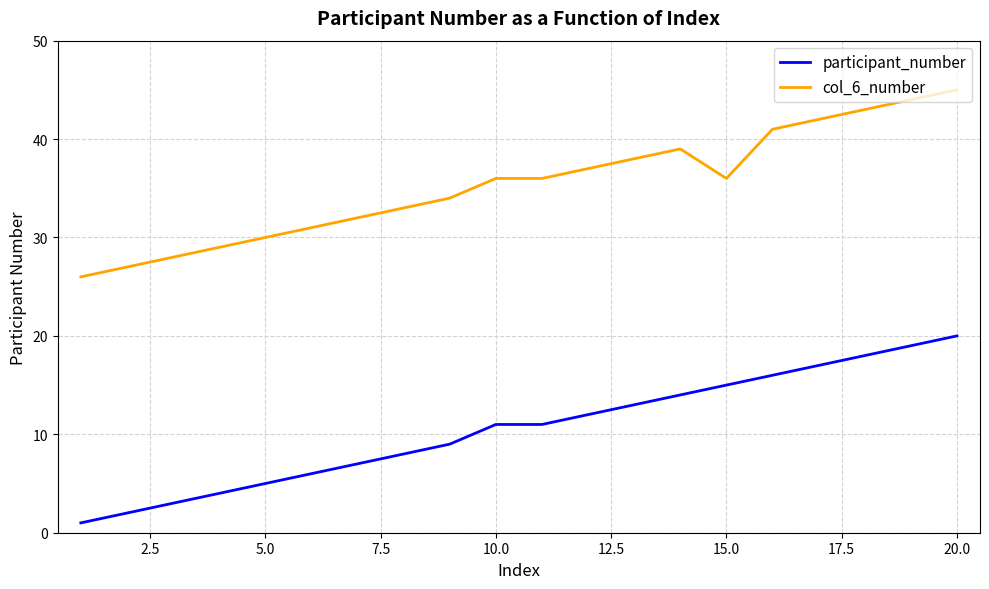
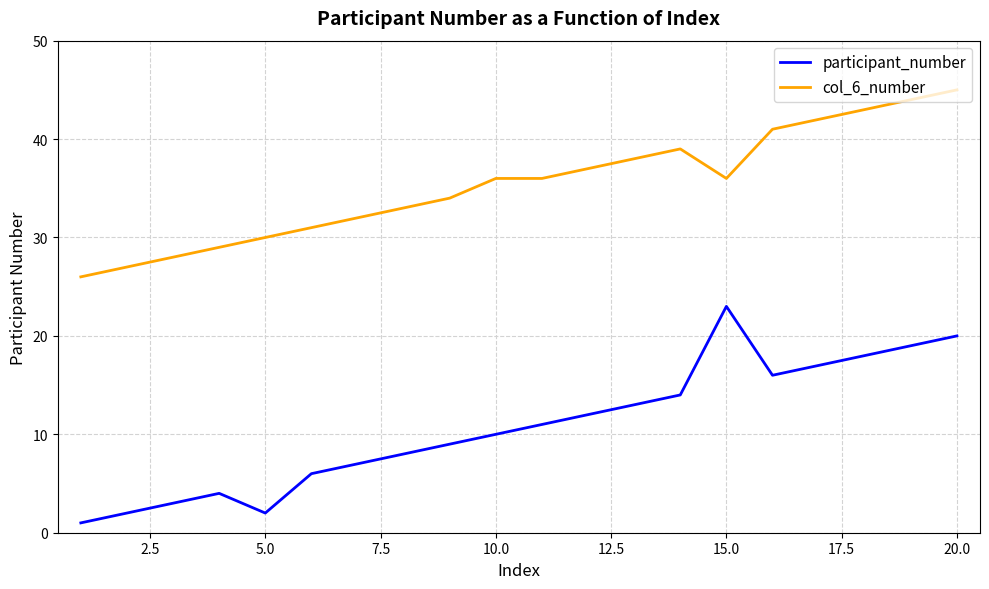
  {
    "participant_number": {
-     "5.0": 5,
-     "10.0": 11,
-     "15.0": 15,
+     "5.0": 2,
+     "10.0": 10,
+     "15.0": 23,
      "20.0": 20
    },
    "col_6_number": {
      "5.0": 30,
      "10.0": 36,
      "15.0": 36
    }
  }
